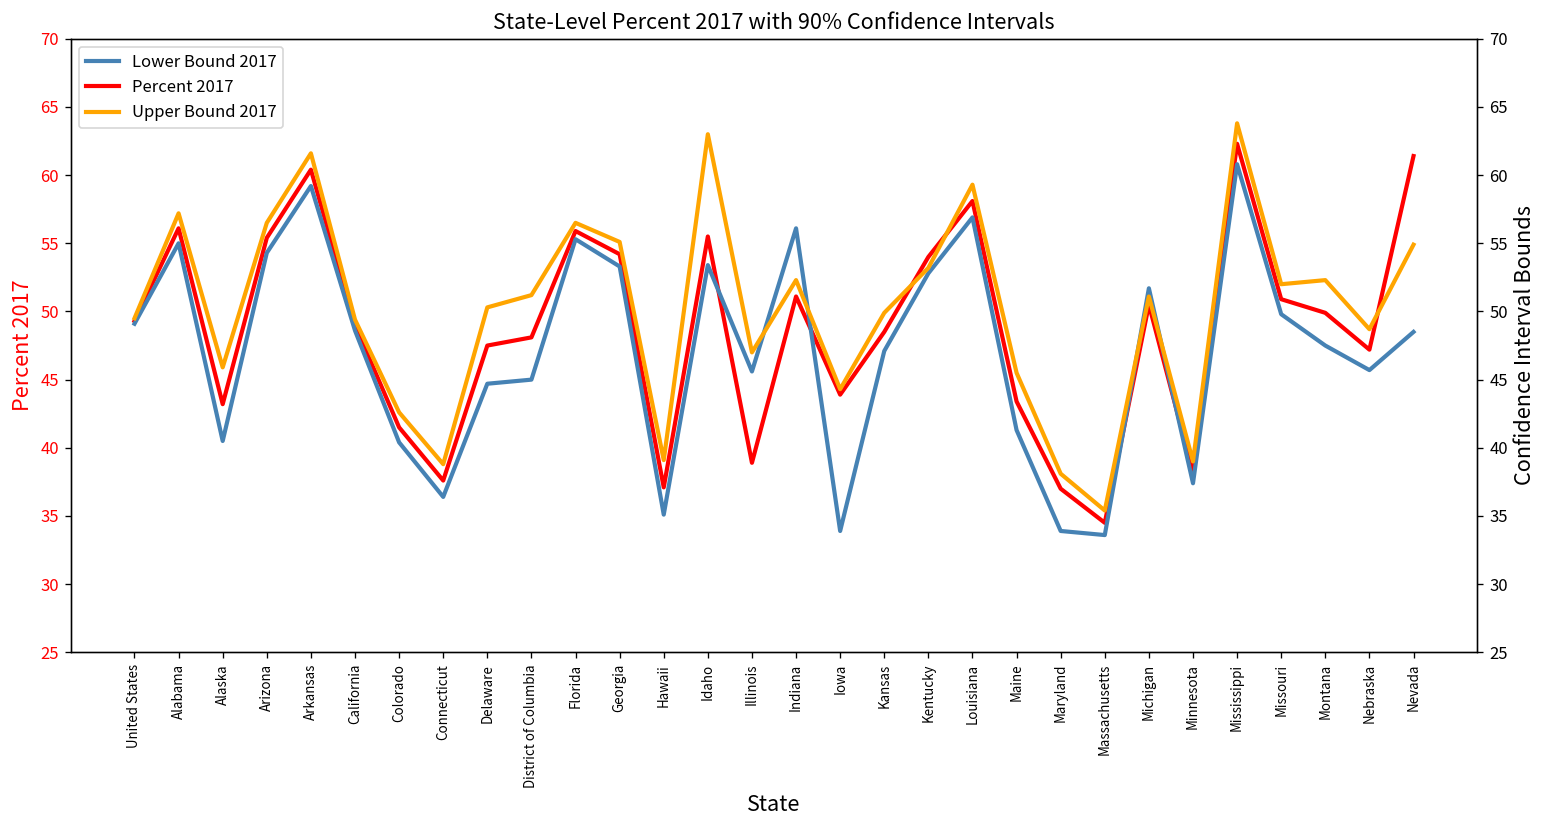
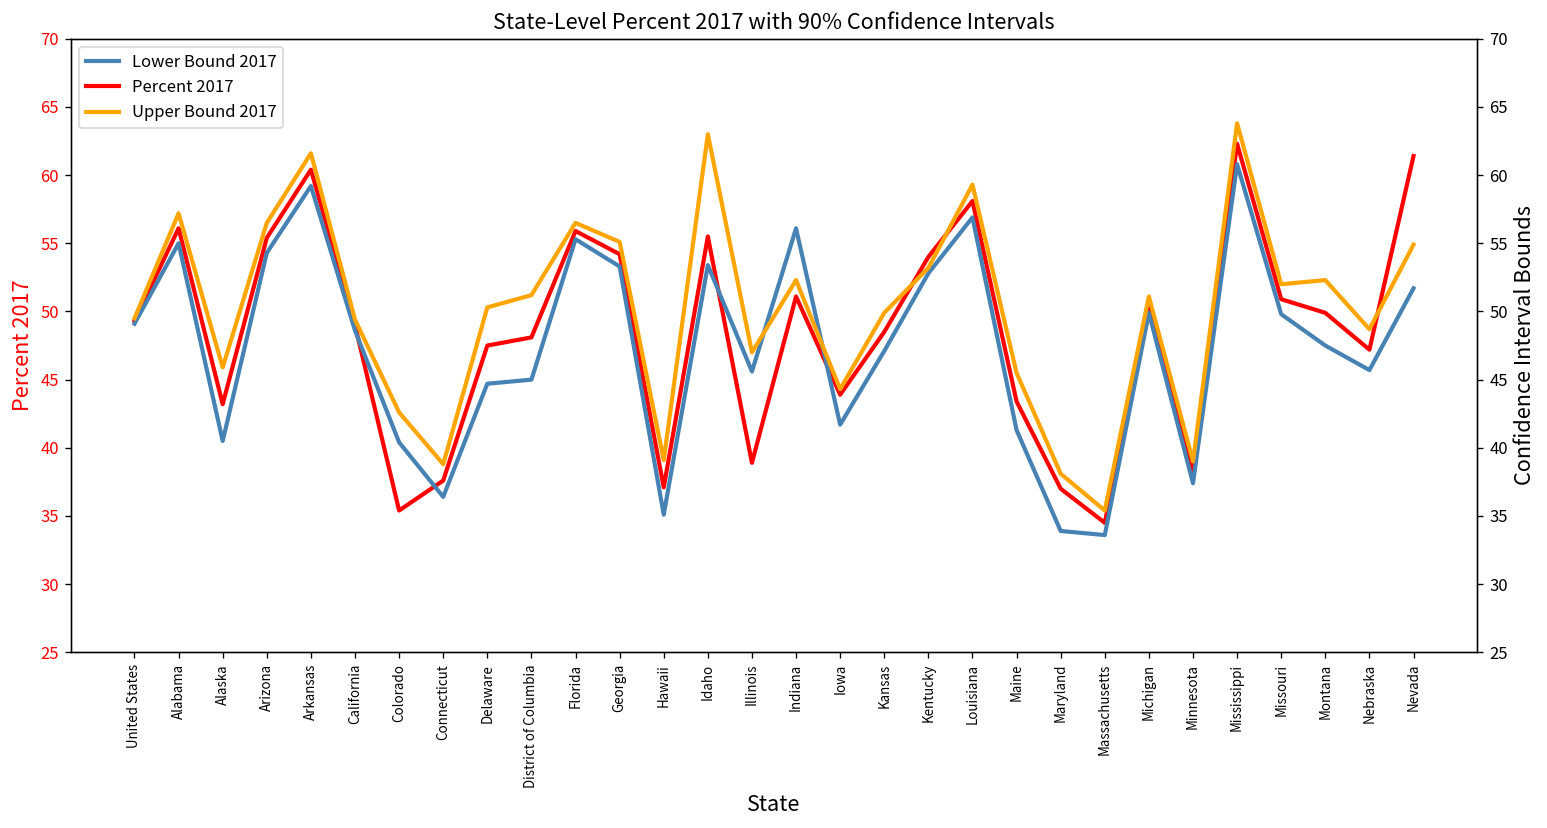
  {
    "Percent 2017": {
      "United States": 49.3,
      "Alabama": 56.1,
      "Alaska": 43.2,
      "Arizona": 55.4,
      "Arkansas": 60.4,
      "California": 49.0,
-     "Colorado": 41.5,
+     "Colorado": 35.4,
      "Connecticut": 37.6,
      "Delaware": 47.5,
      "District of Columbia": 48.1,
      "Florida": 55.9,
      "Georgia": 54.2,
      "Hawaii": 37.1,
      "Idaho": 55.5,
      "Illinois": 38.9,
      "Indiana": 51.1,
      "Iowa": 43.9,
      "Kansas": 48.5,
      "Kentucky": 54.0,
      "Louisiana": 58.1,
      "Maine": 43.4,
      "Maryland": 37.0,
      "Massachusetts": 34.5,
      "Michigan": 50.5,
      "Minnesota": 38.2,
      "Mississippi": 62.3,
      "Missouri": 50.9,
      "Montana": 49.9,
      "Nebraska": 47.2,
      "Nevada": 61.4
    },
    "Lower Bound 2017": {
      "United States": 49.1,
      "Alabama": 55.0,
      "Alaska": 40.5,
      "Arizona": 54.3,
      "Arkansas": 59.2,
      "California": 48.6,
      "Colorado": 40.4,
      "Connecticut": 36.4,
      "Delaware": 44.7,
      "District of Columbia": 45.0,
      "Florida": 55.3,
      "Georgia": 53.3,
      "Hawaii": 35.1,
      "Idaho": 53.4,
      "Illinois": 45.6,
      "Indiana": 56.1,
-     "Iowa": 33.9,
+     "Iowa": 41.7,
      "Kansas": 47.1,
      "Kentucky": 52.8,
      "Louisiana": 56.9,
      "Maine": 41.3,
      "Maryland": 33.9,
      "Massachusetts": 33.6,
-     "Michigan": 51.7,
+     "Michigan": 49.9,
      "Minnesota": 37.4,
      "Mississippi": 60.8,
      "Missouri": 49.8,
      "Montana": 47.5,
      "Nebraska": 45.7,
-     "Nevada": 48.5
+     "Nevada": 51.7
    },
    "Upper Bound 2017": {
      "United States": 49.5,
      "Alabama": 57.2,
      "Alaska": 45.9,
      "Arizona": 56.5,
      "Arkansas": 61.6,
      "California": 49.4,
      "Colorado": 42.6,
      "Connecticut": 38.8,
      "Delaware": 50.3,
      "District of Columbia": 51.2,
      "Florida": 56.5,
      "Georgia": 55.1,
      "Hawaii": 39.1,
      "Idaho": 63.0,
      "Illinois": 47.0,
      "Indiana": 52.3,
      "Iowa": 44.3,
      "Kansas": 49.9,
      "Kentucky": 53.2,
      "Louisiana": 59.3,
      "Maine": 45.5,
      "Maryland": 38.1,
      "Massachusetts": 35.4,
      "Michigan": 51.1,
      "Minnesota": 39.0,
      "Mississippi": 63.8,
      "Missouri": 52.0,
      "Montana": 52.3,
      "Nebraska": 48.7,
      "Nevada": 54.9
    }
  }
